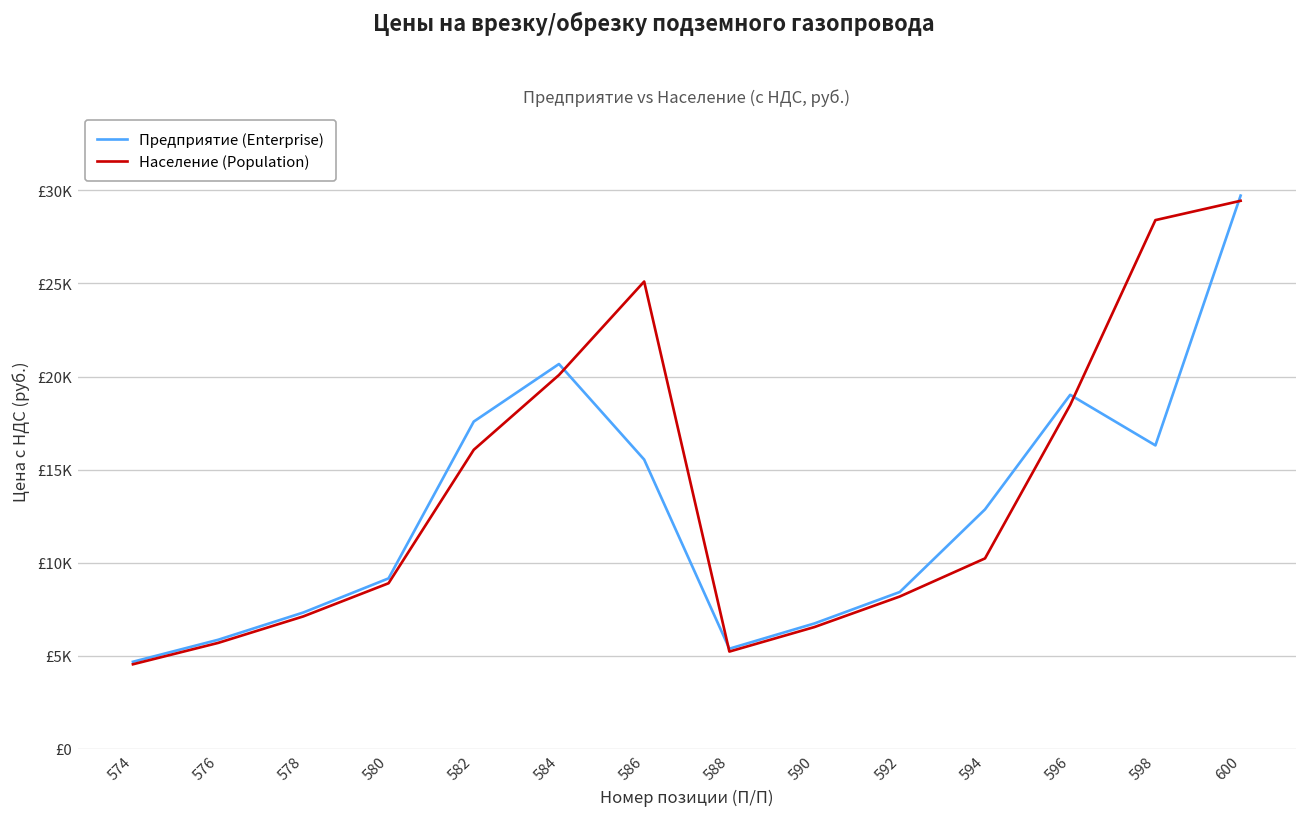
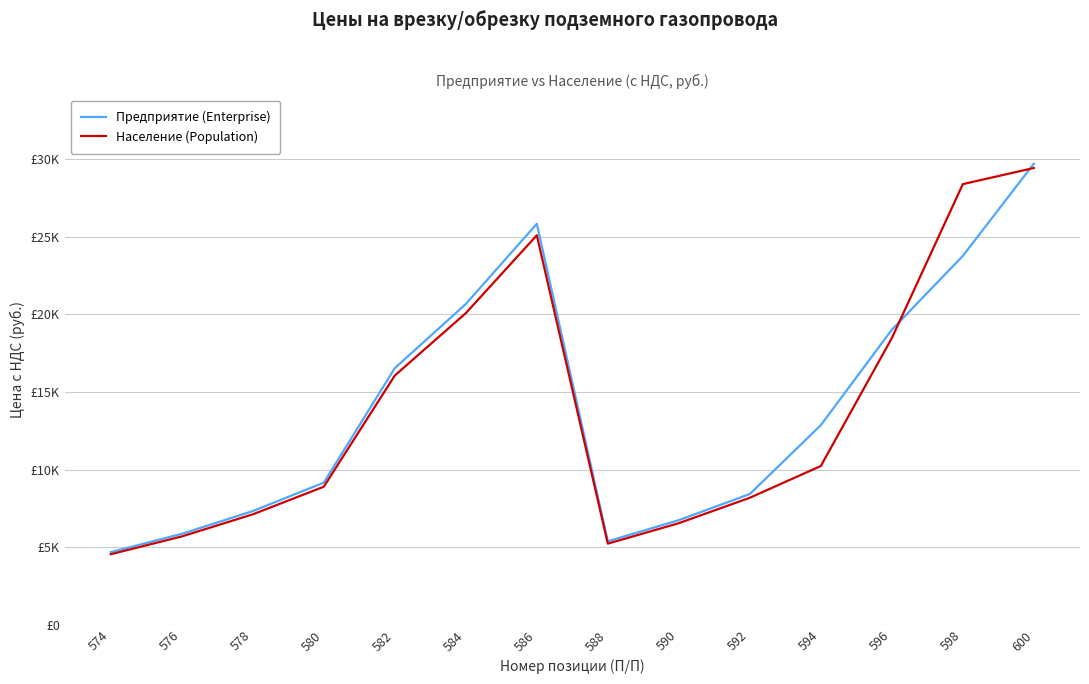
  {
    "Предприятие (Enterprise)": {
      "576": "£5900",
      "578": "£7300",
      "580": "£9200",
-     "582": "£17600",
+     "582": "£16500",
      "584": "£20700",
-     "586": "£15500",
+     "586": "£25800",
      "590": "£6700",
      "592": "£8400",
      "594": "£12900",
      "596": "£19000",
-     "598": "£16300",
+     "598": "£23800",
      "600": "£29700"
    },
    "Население (Population)": {
      "576": "£5700",
      "578": "£7100",
      "580": "£8900",
      "582": "£16100",
      "584": "£20100",
      "586": "£25100",
      "590": "£6500",
      "592": "£8200",
      "594": "£10200",
      "596": "£18500",
      "598": "£28400",
      "600": "£29400"
    }
  }
